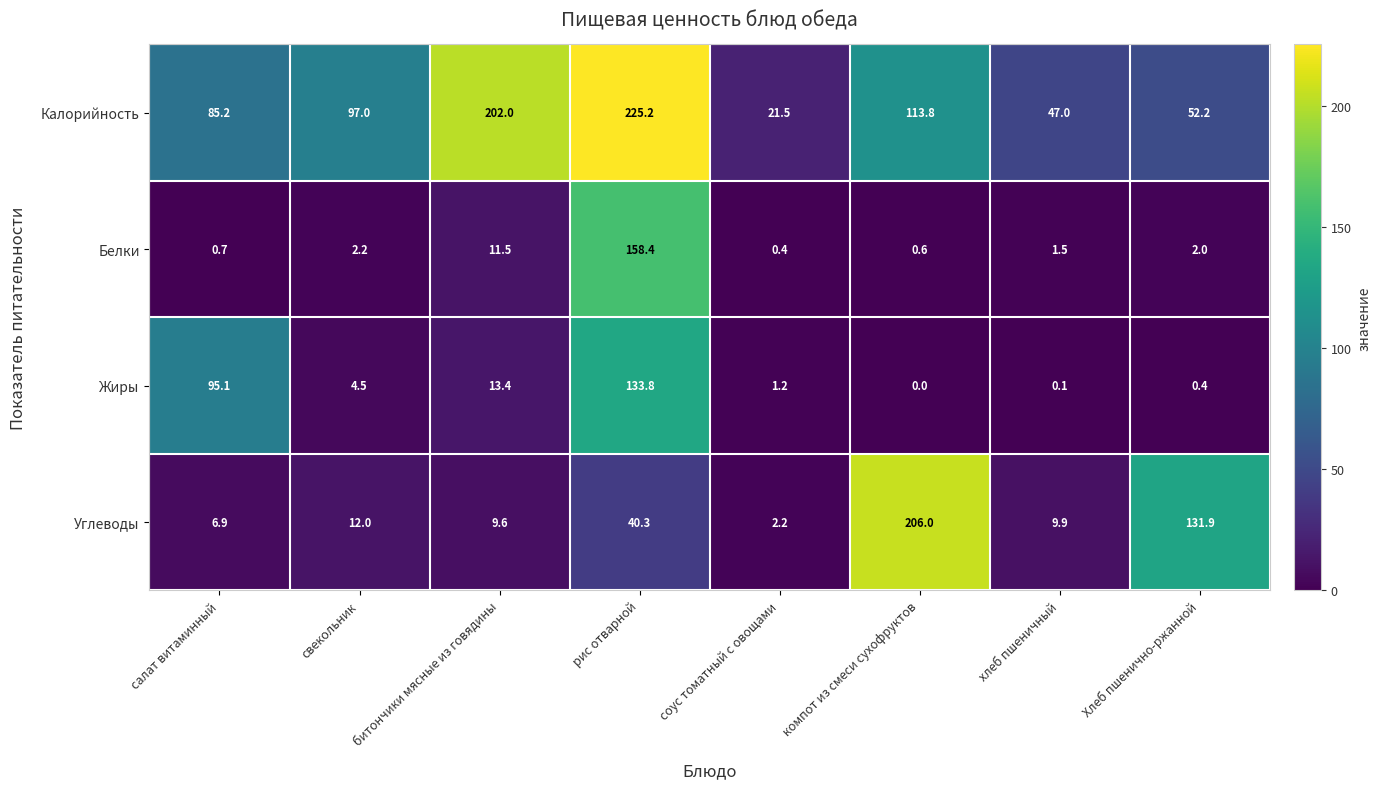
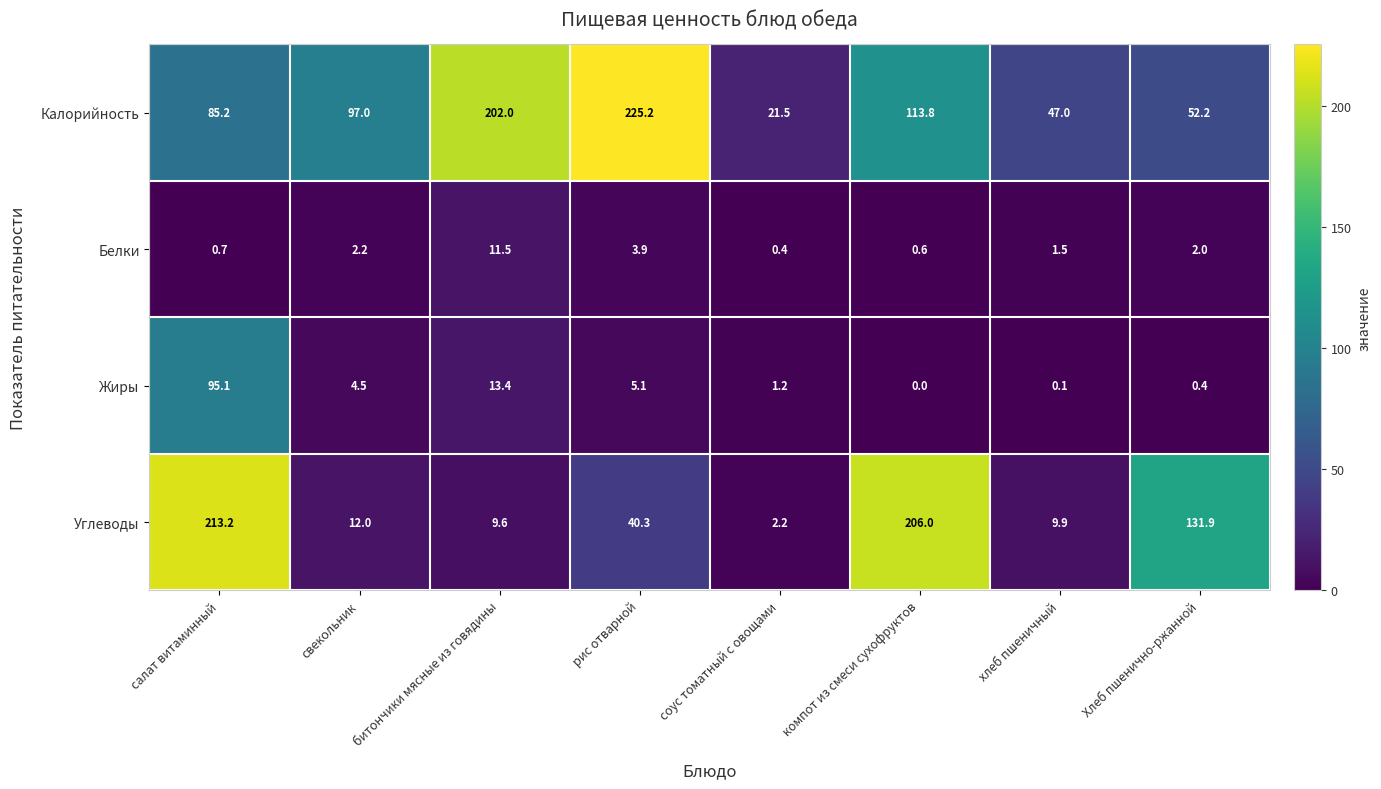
  {
    "Калорийность": {
      "салат витаминный": 85.2,
      "свекольник": 97.0,
      "битончики мясные из говядины": 202.0,
      "рис отварной": 225.2,
      "соус томатный с овощами": 21.5,
      "компот из смеси сухофруктов": 113.8,
      "хлеб пшеничный": 47.0,
      "Хлеб пшенично-ржанной": 52.2
    },
    "Белки": {
      "салат витаминный": 0.7,
      "свекольник": 2.2,
      "битончики мясные из говядины": 11.5,
-     "рис отварной": 158.4,
+     "рис отварной": 3.9,
      "соус томатный с овощами": 0.4,
      "компот из смеси сухофруктов": 0.6,
      "хлеб пшеничный": 1.5,
      "Хлеб пшенично-ржанной": 2.0
    },
    "Жиры": {
      "салат витаминный": 95.1,
      "свекольник": 4.5,
      "битончики мясные из говядины": 13.4,
-     "рис отварной": 133.8,
+     "рис отварной": 5.1,
      "соус томатный с овощами": 1.2,
      "компот из смеси сухофруктов": 0.0,
      "хлеб пшеничный": 0.1,
      "Хлеб пшенично-ржанной": 0.4
    },
    "Углеводы": {
-     "салат витаминный": 6.9,
+     "салат витаминный": 213.2,
      "свекольник": 12.0,
      "битончики мясные из говядины": 9.6,
      "рис отварной": 40.3,
      "соус томатный с овощами": 2.2,
      "компот из смеси сухофруктов": 206.0,
      "хлеб пшеничный": 9.9,
      "Хлеб пшенично-ржанной": 131.9
    }
  }
